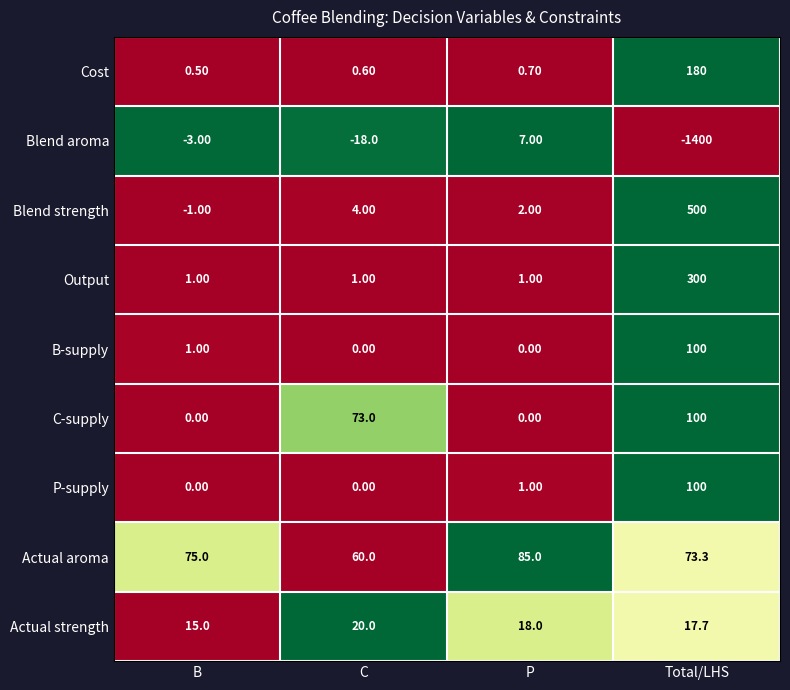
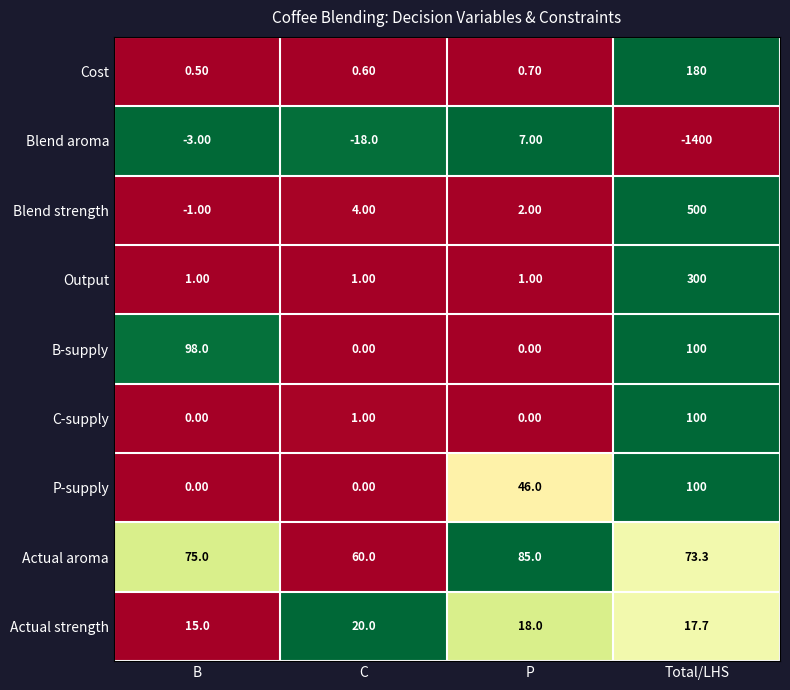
  {
    "Cost": {
      "B": 0.50,
      "C": 0.60,
      "P": 0.70,
      "Total/LHS": 180
    },
    "Blend aroma": {
      "B": -3.00,
      "C": -18.0,
      "P": 7.00,
      "Total/LHS": -1400
    },
    "Blend strength": {
      "B": -1.00,
      "C": 4.00,
      "P": 2.00,
      "Total/LHS": 500
    },
    "Output": {
      "B": 1.00,
      "C": 1.00,
      "P": 1.00,
      "Total/LHS": 300
    },
    "B-supply": {
-     "B": 1.00,
+     "B": 98.0,
      "C": 0.00,
      "P": 0.00,
      "Total/LHS": 100
    },
    "C-supply": {
      "B": 0.00,
-     "C": 73.0,
+     "C": 1.00,
      "P": 0.00,
      "Total/LHS": 100
    },
    "P-supply": {
      "B": 0.00,
      "C": 0.00,
-     "P": 1.00,
+     "P": 46.0,
      "Total/LHS": 100
    },
    "Actual aroma": {
      "B": 75.0,
      "C": 60.0,
      "P": 85.0,
      "Total/LHS": 73.3
    },
    "Actual strength": {
      "B": 15.0,
      "C": 20.0,
      "P": 18.0,
      "Total/LHS": 17.7
    }
  }
